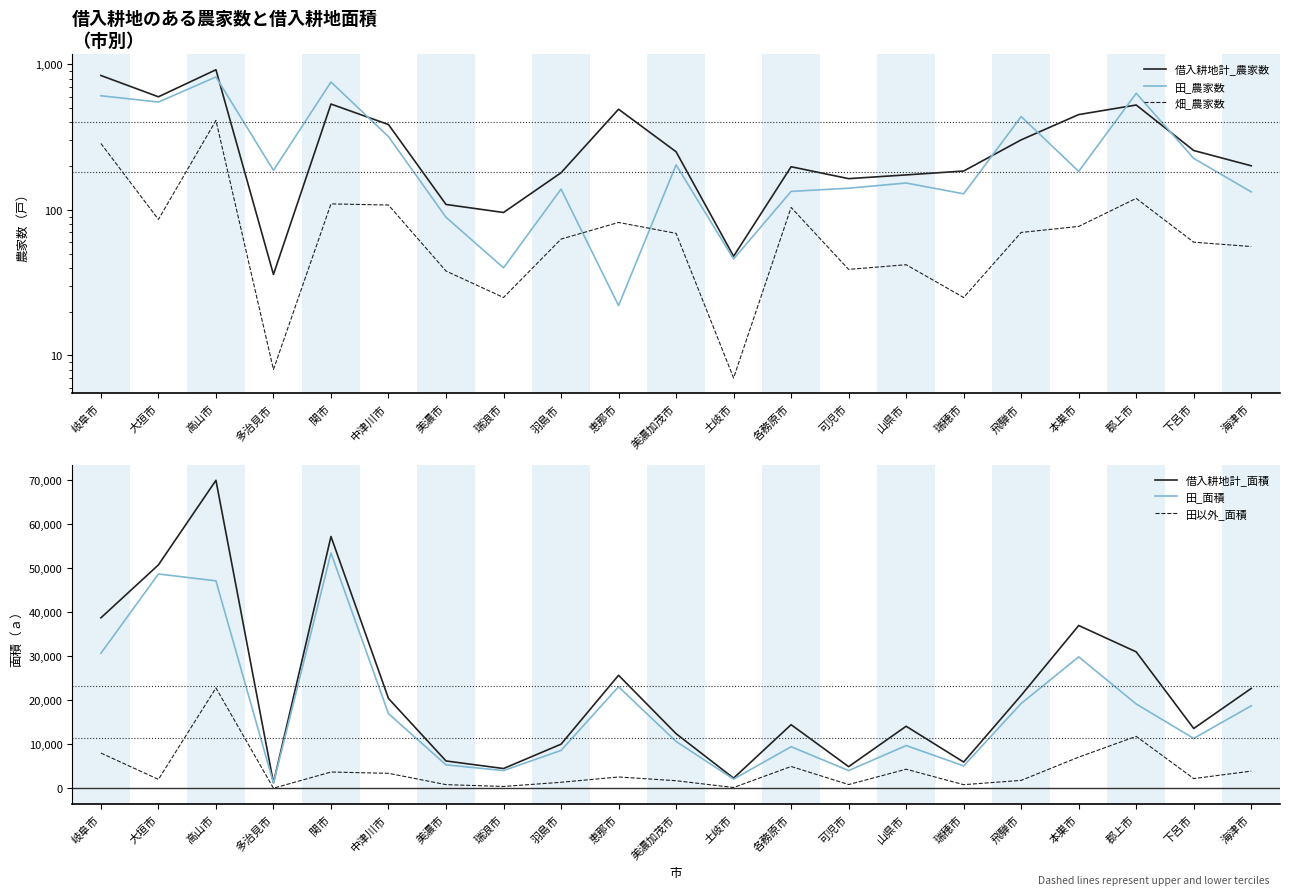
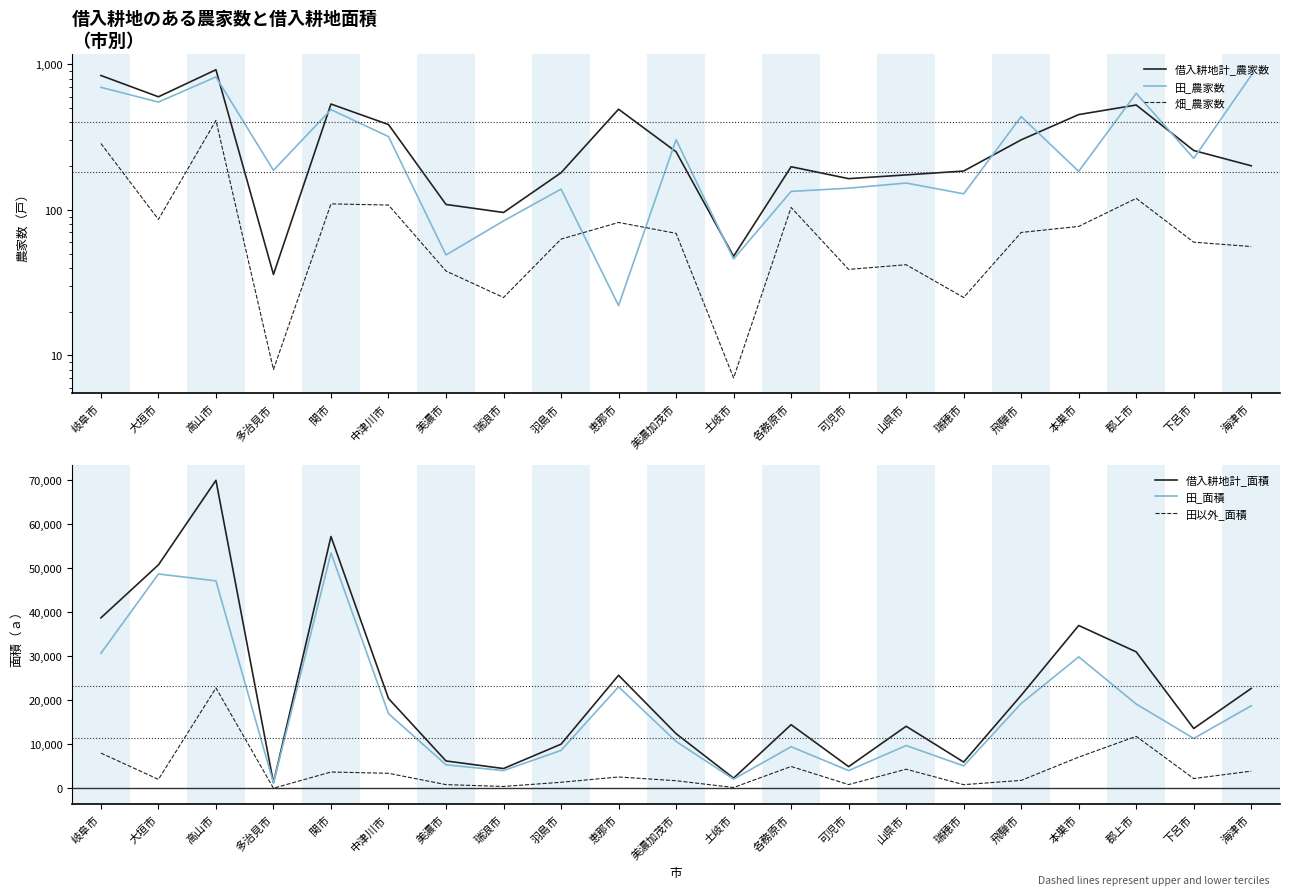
  {
    "借入耕地のある農家数と借入耕地面積 （市別）": {
      "田_農家数": {
-       "岐阜市": 610,
+       "岐阜市": 700,
        "大垣市": 550,
        "高山市": 800,
        "多治見市": 190,
-       "関市": 800,
+       "関市": 490,
        "中津川市": 320,
-       "美濃市": 90,
-       "瑞浪市": 40,
+       "美濃市": 49,
+       "瑞浪市": 80,
        "羽島市": 140,
        "恵那市": 22,
-       "美濃加茂市": 200,
+       "美濃加茂市": 300,
        "土岐市": 46,
        "各務原市": 130,
        "可児市": 140,
        "山県市": 150,
        "瑞穂市": 130,
        "飛騨市": 440,
        "本巣市": 180,
        "郡上市": 600,
        "下呂市": 230,
-       "海津市": 130
+       "海津市": 800
      }
    }
  }
